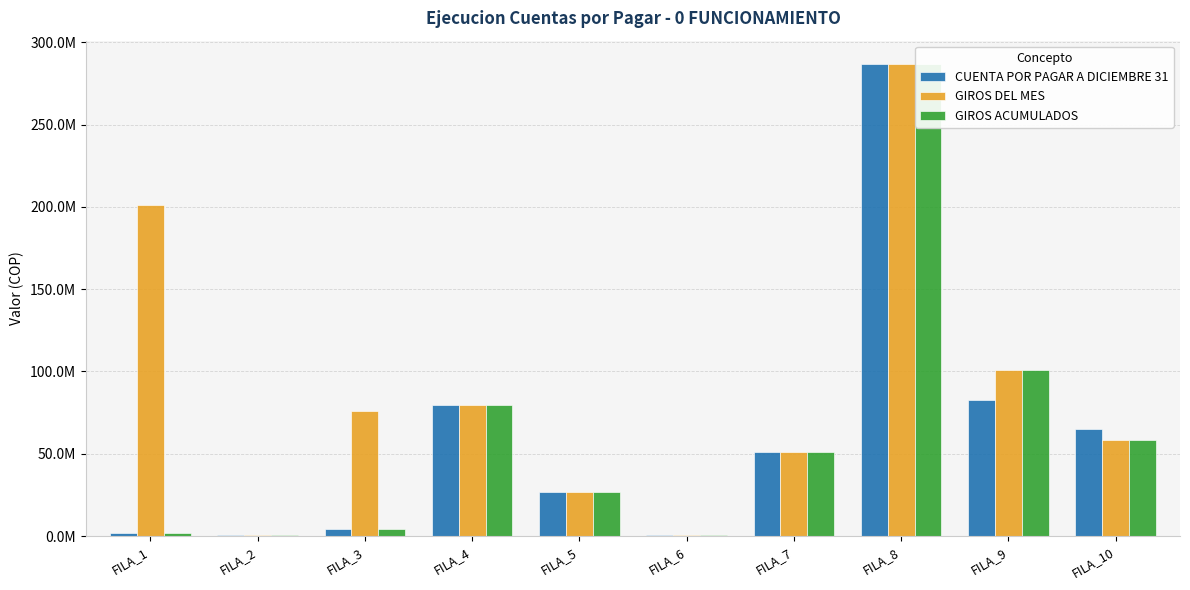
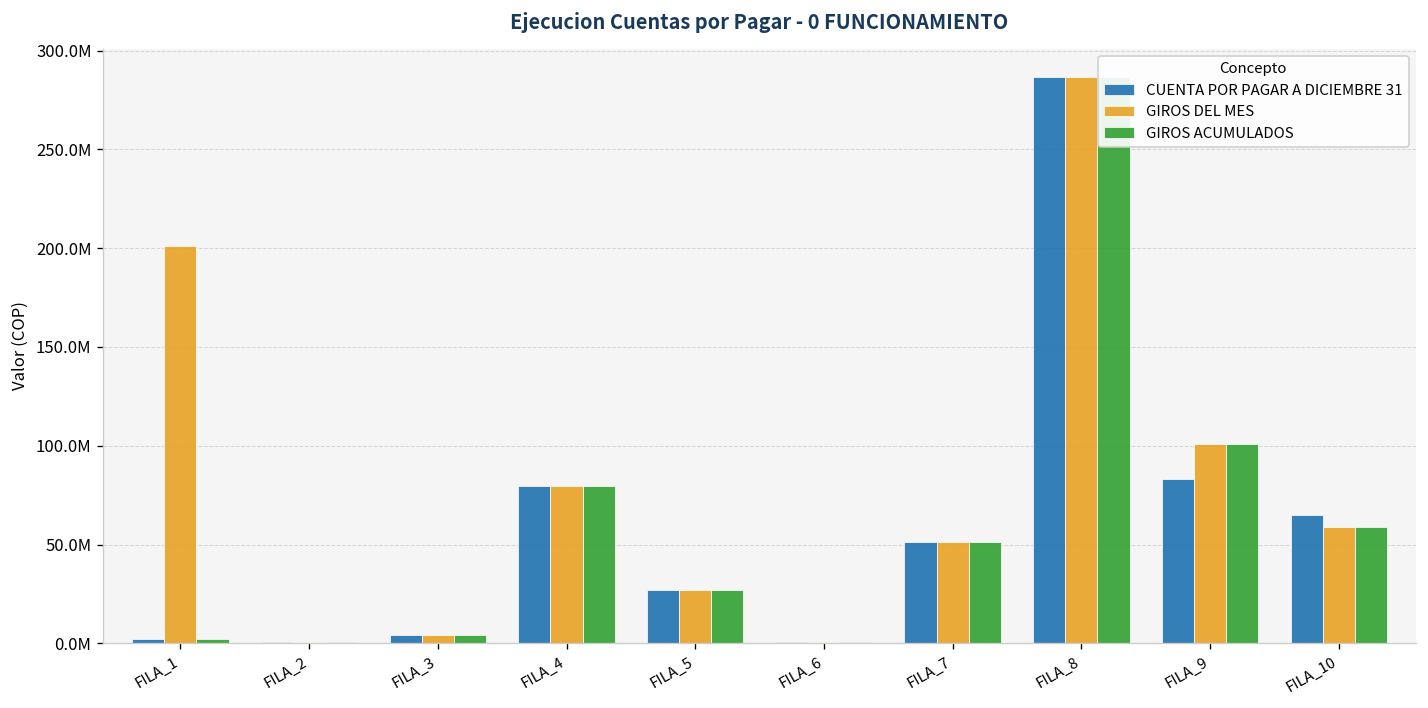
  {
    "CUENTA POR PAGAR A DICIEMBRE 31": {
      "FILA_1": 2000000,
      "FILA_3": 4000000,
      "FILA_4": 80000000,
      "FILA_5": 27000000,
      "FILA_7": 51000000,
      "FILA_8": 287000000,
      "FILA_9": 83000000,
      "FILA_10": 65000000
    },
    "GIROS DEL MES": {
      "FILA_1": 201000000,
-     "FILA_3": 76000000,
+     "FILA_3": 4000000,
      "FILA_4": 80000000,
      "FILA_5": 27000000,
      "FILA_7": 51000000,
      "FILA_8": 287000000,
      "FILA_9": 101000000,
      "FILA_10": 59000000
    },
    "GIROS ACUMULADOS": {
      "FILA_1": 2000000,
      "FILA_3": 4000000,
      "FILA_4": 80000000,
      "FILA_5": 27000000,
      "FILA_7": 51000000,
      "FILA_9": 101000000,
      "FILA_10": 59000000
    }
  }
